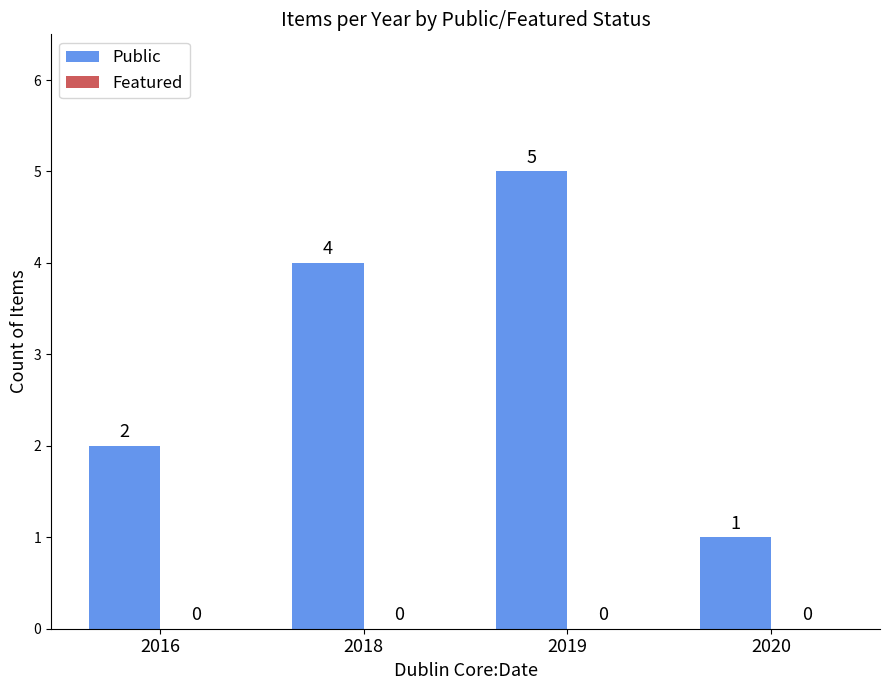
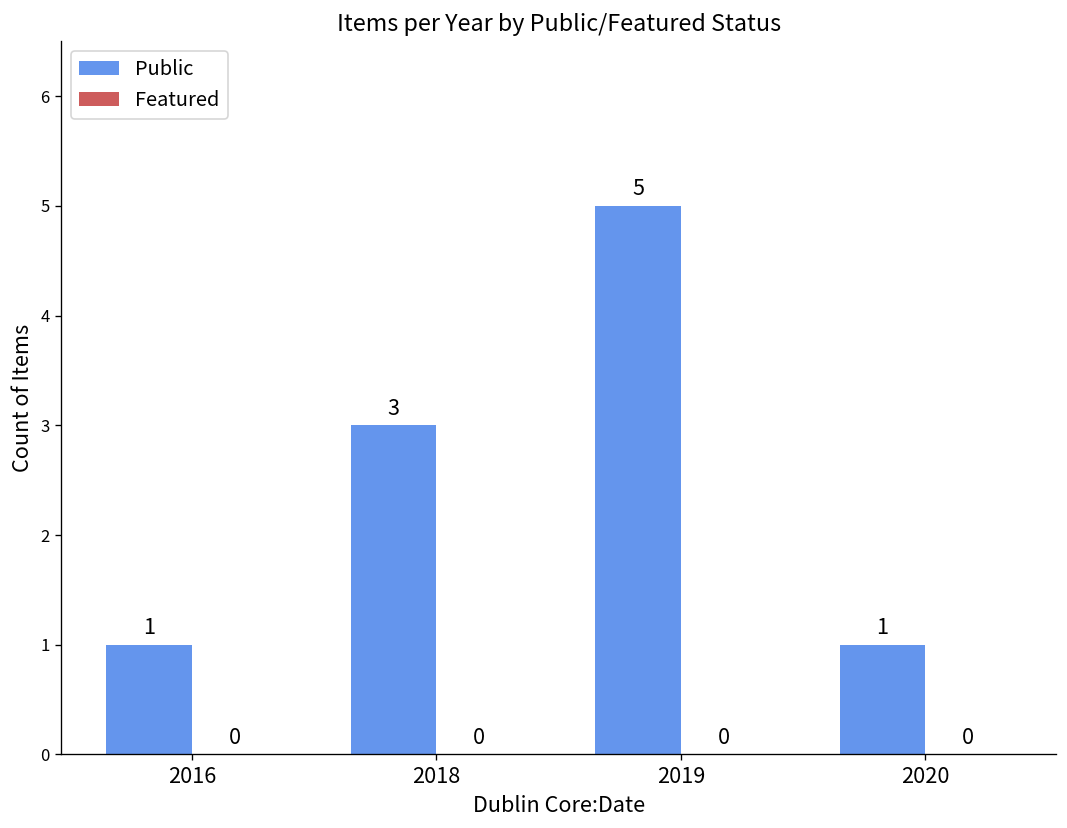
  {
    "Public": {
-     "2016": 2,
-     "2018": 4,
+     "2016": 1,
+     "2018": 3,
      "2019": 5,
      "2020": 1
    },
    "Featured": {
      "2016": 0,
      "2018": 0,
      "2019": 0,
      "2020": 0
    }
  }
